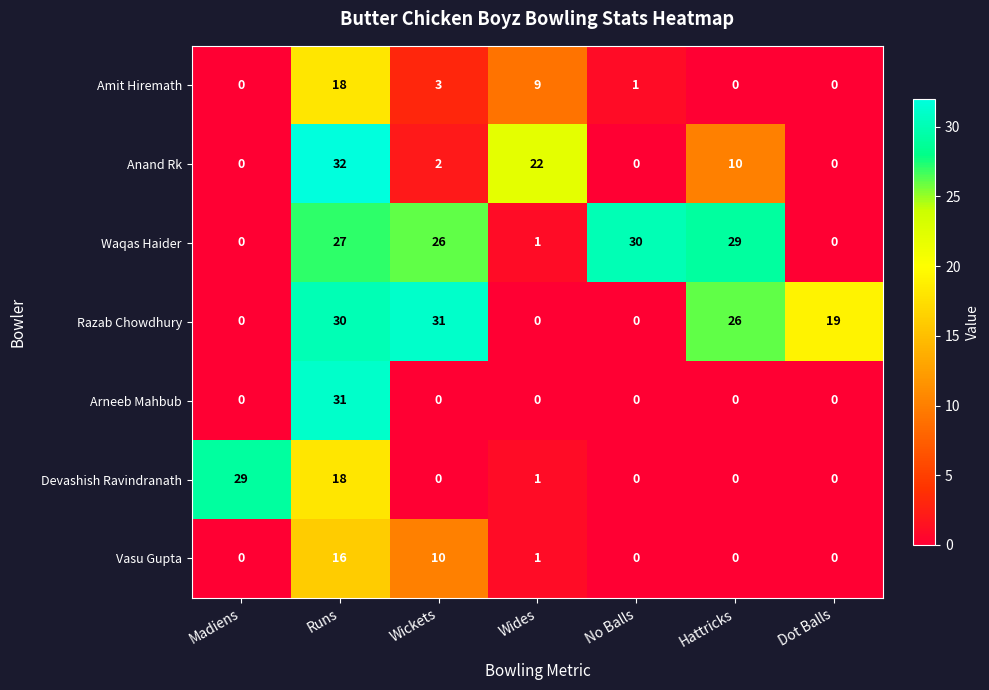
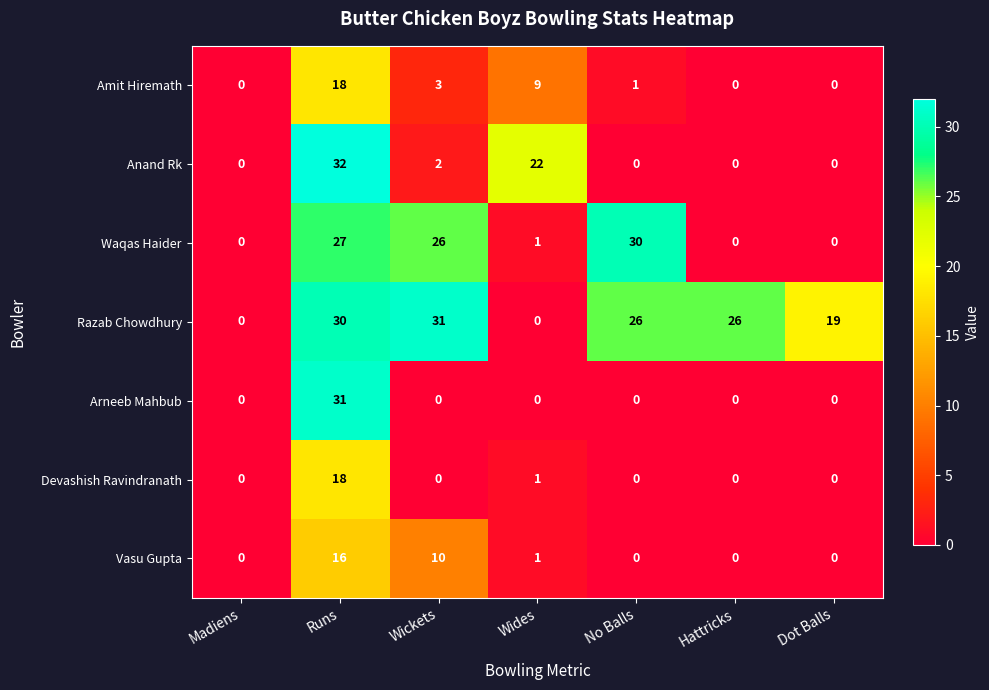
  {
    "Amit Hiremath": {
      "Madiens": 0,
      "Runs": 18,
      "Wickets": 3,
      "Wides": 9,
      "No Balls": 1,
      "Hattricks": 0,
      "Dot Balls": 0
    },
    "Anand Rk": {
      "Madiens": 0,
      "Runs": 32,
      "Wickets": 2,
      "Wides": 22,
      "No Balls": 0,
-     "Hattricks": 10,
+     "Hattricks": 0,
      "Dot Balls": 0
    },
    "Waqas Haider": {
      "Madiens": 0,
      "Runs": 27,
      "Wickets": 26,
      "Wides": 1,
      "No Balls": 30,
-     "Hattricks": 29,
+     "Hattricks": 0,
      "Dot Balls": 0
    },
    "Razab Chowdhury": {
      "Madiens": 0,
      "Runs": 30,
      "Wickets": 31,
      "Wides": 0,
-     "No Balls": 0,
+     "No Balls": 26,
      "Hattricks": 26,
      "Dot Balls": 19
    },
    "Arneeb Mahbub": {
      "Madiens": 0,
      "Runs": 31,
      "Wickets": 0,
      "Wides": 0,
      "No Balls": 0,
      "Hattricks": 0,
      "Dot Balls": 0
    },
    "Devashish Ravindranath": {
-     "Madiens": 29,
+     "Madiens": 0,
      "Runs": 18,
      "Wickets": 0,
      "Wides": 1,
      "No Balls": 0,
      "Hattricks": 0,
      "Dot Balls": 0
    },
    "Vasu Gupta": {
      "Madiens": 0,
      "Runs": 16,
      "Wickets": 10,
      "Wides": 1,
      "No Balls": 0,
      "Hattricks": 0,
      "Dot Balls": 0
    }
  }
